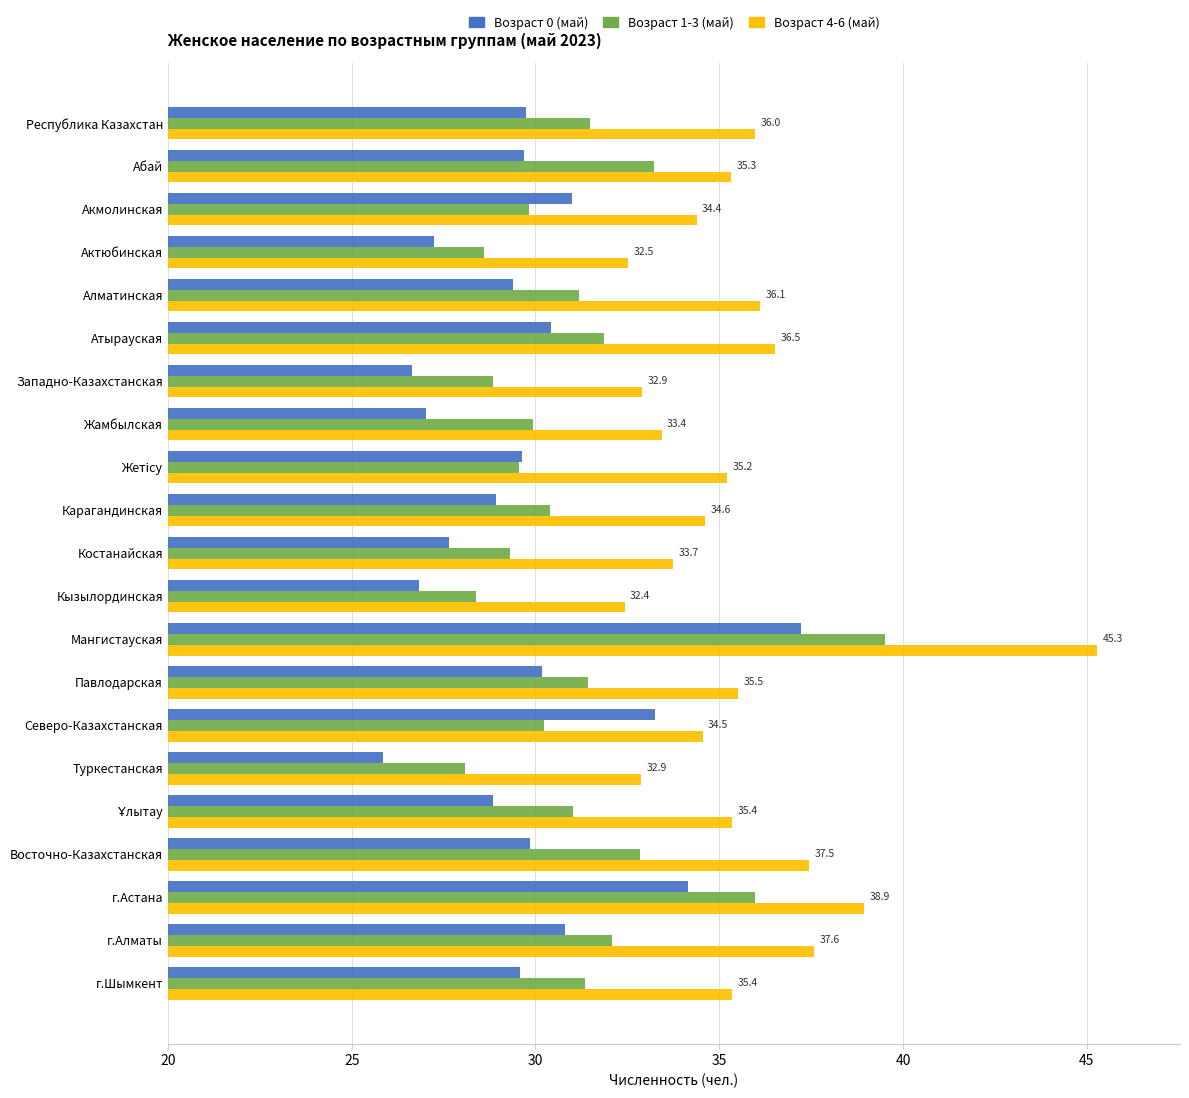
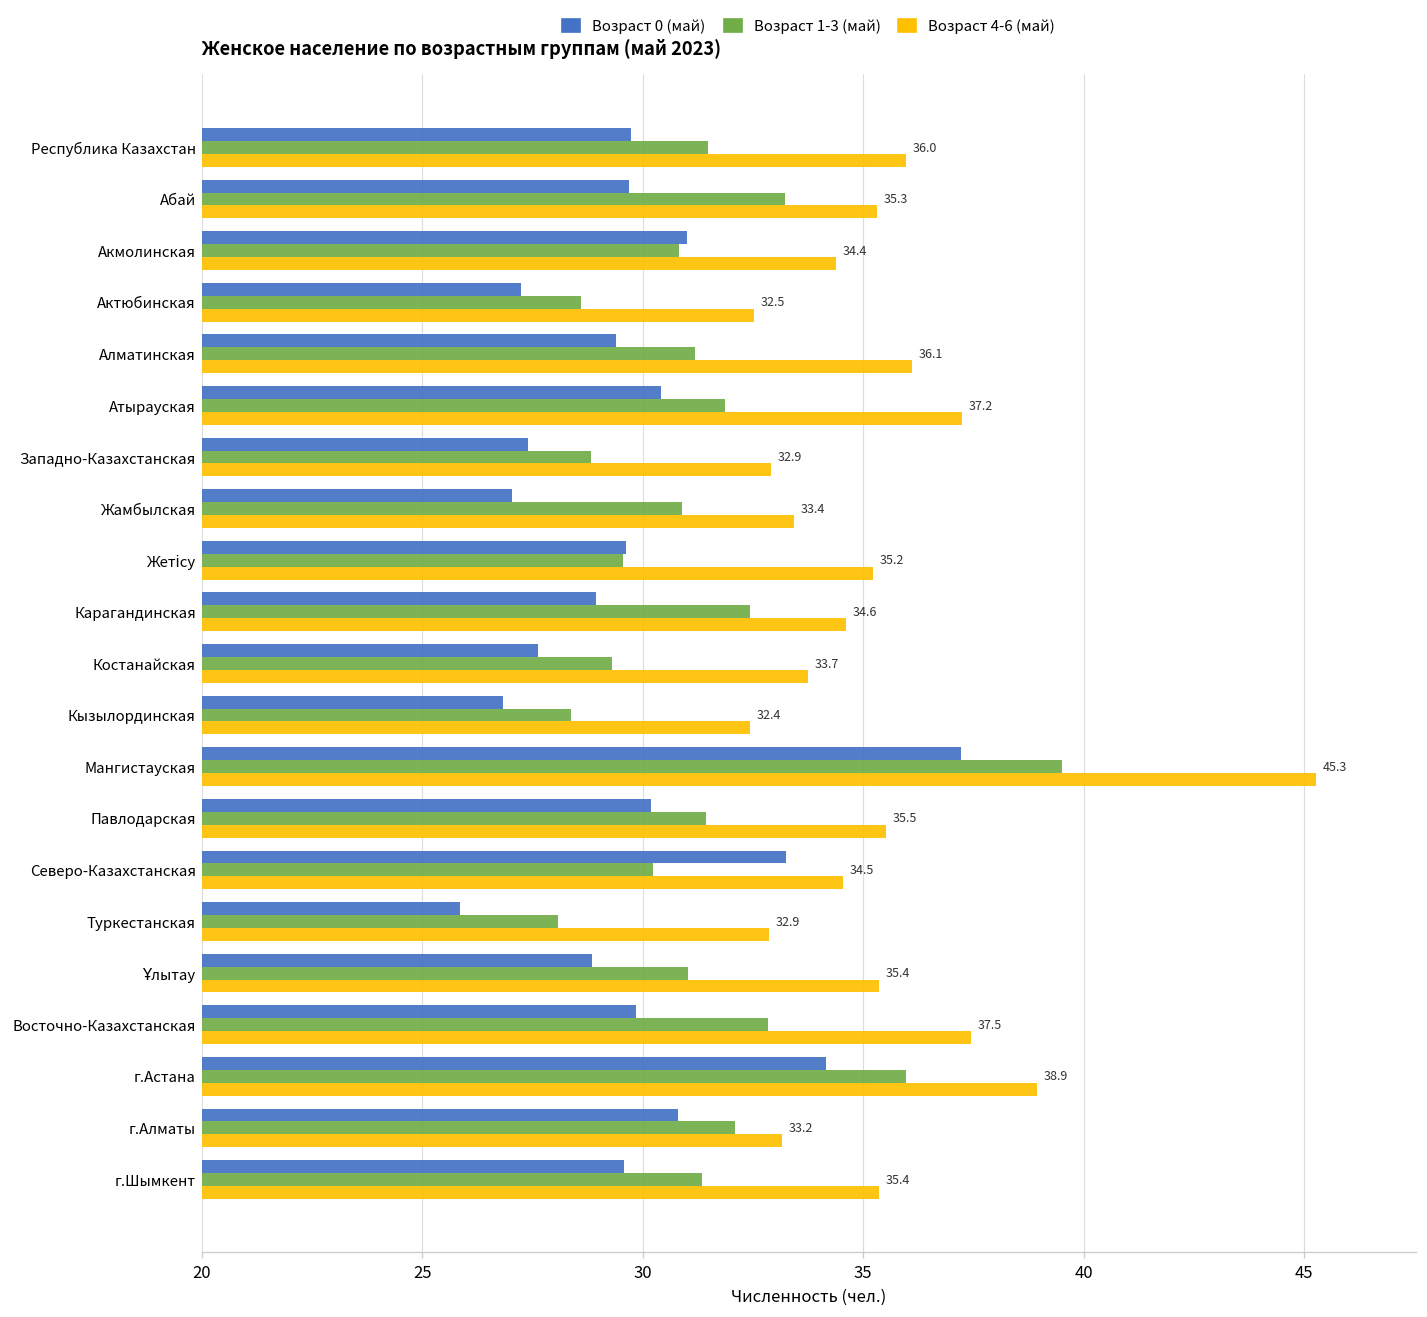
  {
    "Возраст 0 (май)": {
      "Республика Казахстан": 29.7,
      "Абай": 29.7,
      "Акмолинская": 31.0,
      "Актюбинская": 27.2,
      "Алматинская": 29.4,
      "Атырауская": 30.4,
-     "Западно-Казахстанская": 26.6,
+     "Западно-Казахстанская": 27.4,
      "Жамбылская": 27.0,
      "Жетісу": 29.6,
      "Карагандинская": 28.9,
      "Костанайская": 27.6,
      "Кызылординская": 26.8,
      "Мангистауская": 37.2,
      "Павлодарская": 30.2,
      "Северо-Казахстанская": 33.3,
      "Туркестанская": 25.9,
      "Ұлытау": 28.9,
      "Восточно-Казахстанская": 29.8,
      "г.Астана": 34.2,
      "г.Алматы": 30.8,
      "г.Шымкент": 29.6
    },
    "Возраст 1-3 (май)": {
      "Республика Казахстан": 31.5,
      "Абай": 33.2,
-     "Акмолинская": 29.8,
+     "Акмолинская": 30.8,
      "Актюбинская": 28.6,
      "Алматинская": 31.2,
      "Атырауская": 31.9,
      "Западно-Казахстанская": 28.8,
-     "Жамбылская": 29.9,
+     "Жамбылская": 30.9,
      "Жетісу": 29.6,
-     "Карагандинская": 30.4,
+     "Карагандинская": 32.4,
      "Костанайская": 29.3,
      "Кызылординская": 28.4,
      "Мангистауская": 39.5,
      "Павлодарская": 31.4,
      "Северо-Казахстанская": 30.2,
      "Туркестанская": 28.1,
      "Ұлытау": 31.0,
      "Восточно-Казахстанская": 32.8,
      "г.Астана": 36.0,
      "г.Алматы": 32.1,
      "г.Шымкент": 31.3
    },
    "Возраст 4-6 (май)": {
      "Республика Казахстан": 36.0,
      "Абай": 35.3,
      "Акмолинская": 34.4,
      "Актюбинская": 32.5,
      "Алматинская": 36.1,
-     "Атырауская": 36.5,
+     "Атырауская": 37.2,
      "Западно-Казахстанская": 32.9,
      "Жамбылская": 33.4,
      "Жетісу": 35.2,
      "Карагандинская": 34.6,
      "Костанайская": 33.7,
      "Кызылординская": 32.4,
      "Мангистауская": 45.3,
      "Павлодарская": 35.5,
      "Северо-Казахстанская": 34.5,
      "Туркестанская": 32.9,
      "Ұлытау": 35.4,
      "Восточно-Казахстанская": 37.5,
      "г.Астана": 38.9,
-     "г.Алматы": 37.6,
+     "г.Алматы": 33.2,
      "г.Шымкент": 35.4
    }
  }
